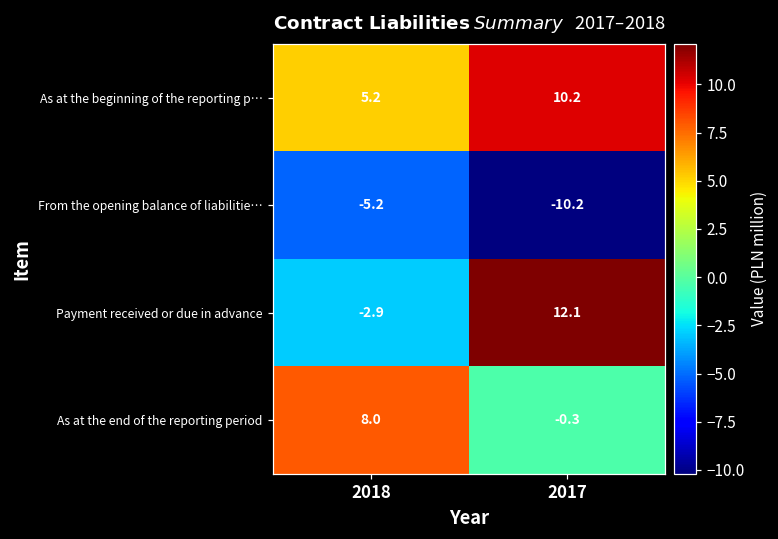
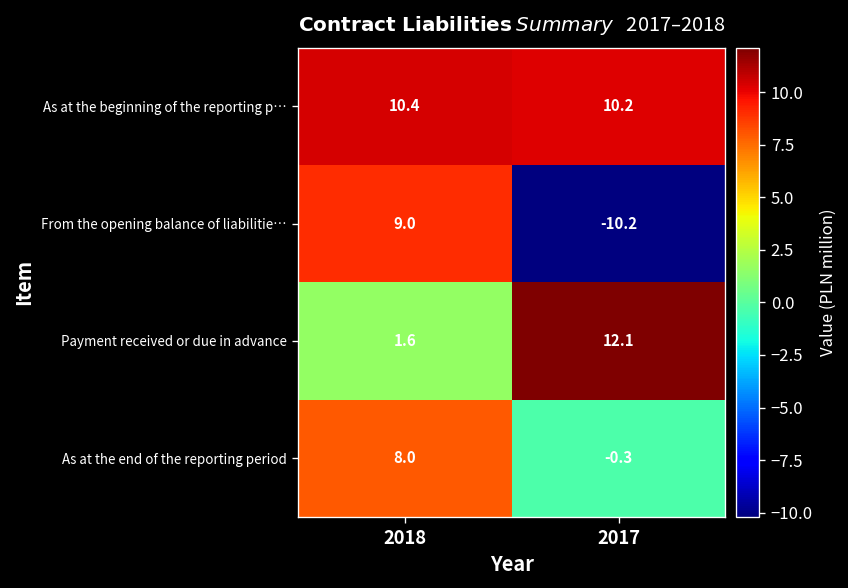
  {
    "As at the beginning of the reporting p…": {
-     "2018": 5.2,
+     "2018": 10.4,
      "2017": 10.2
    },
    "From the opening balance of liabilitie…": {
-     "2018": -5.2,
+     "2018": 9.0,
      "2017": -10.2
    },
    "Payment received or due in advance": {
-     "2018": -2.9,
+     "2018": 1.6,
      "2017": 12.1
    },
    "As at the end of the reporting period": {
      "2018": 8.0,
      "2017": -0.3
    }
  }
